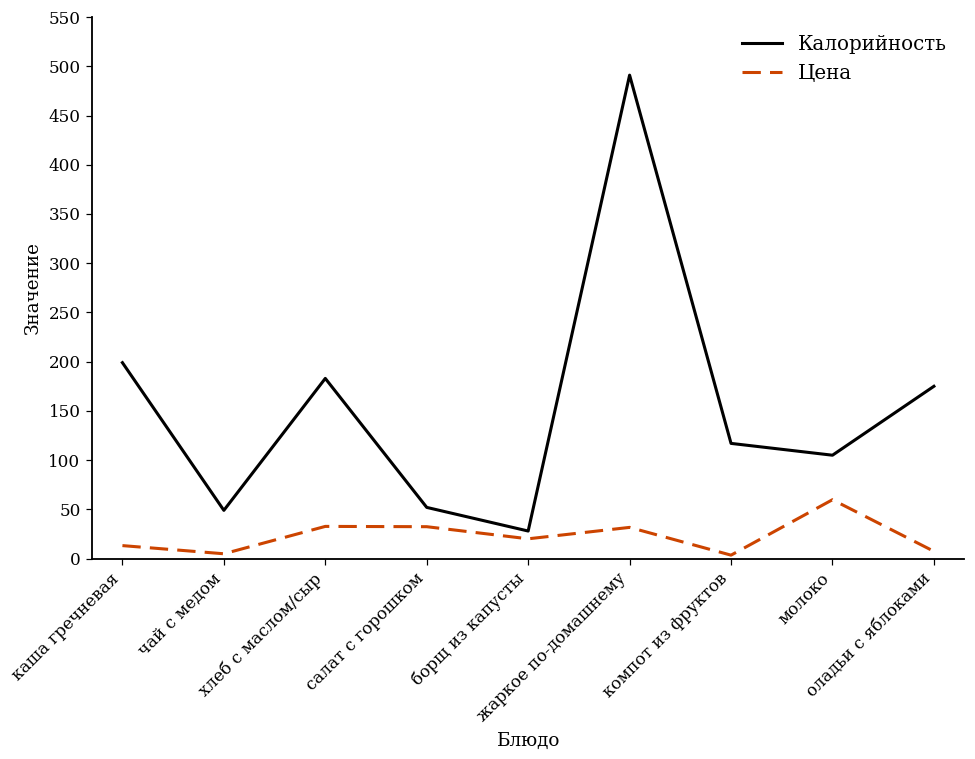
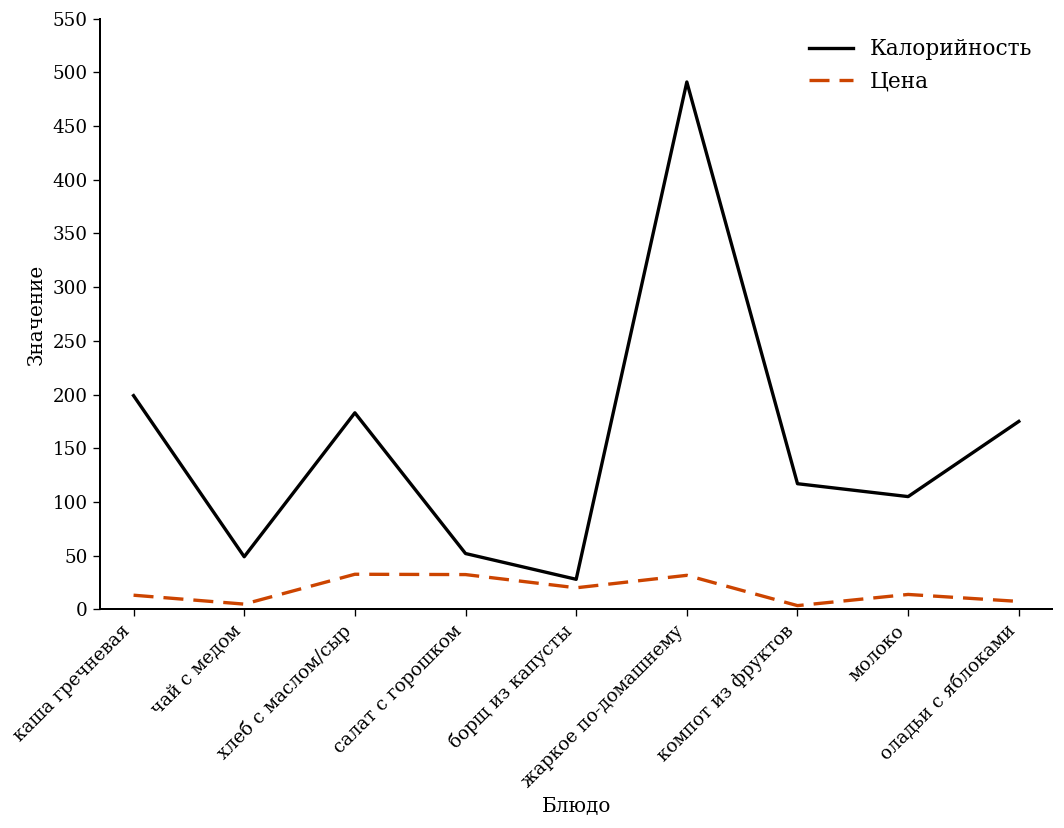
  {
    "Калорийность": {
      "каша гречневая": 200,
      "чай с медом": 50,
      "хлеб с маслом/сыр": 180,
      "салат с горошком": 50,
      "борщ из капусты": 30,
      "жаркое по-домашнему": 490,
      "компот из фруктов": 120,
      "молоко": 110,
      "оладьи с яблоками": 180
    },
    "Цена": {
      "каша гречневая": 10,
      "чай с медом": 0,
      "хлеб с маслом/сыр": 30,
      "салат с горошком": 30,
      "борщ из капусты": 20,
      "жаркое по-домашнему": 30,
      "компот из фруктов": 0,
-     "молоко": 60,
+     "молоко": 10,
      "оладьи с яблоками": 10
    }
  }
